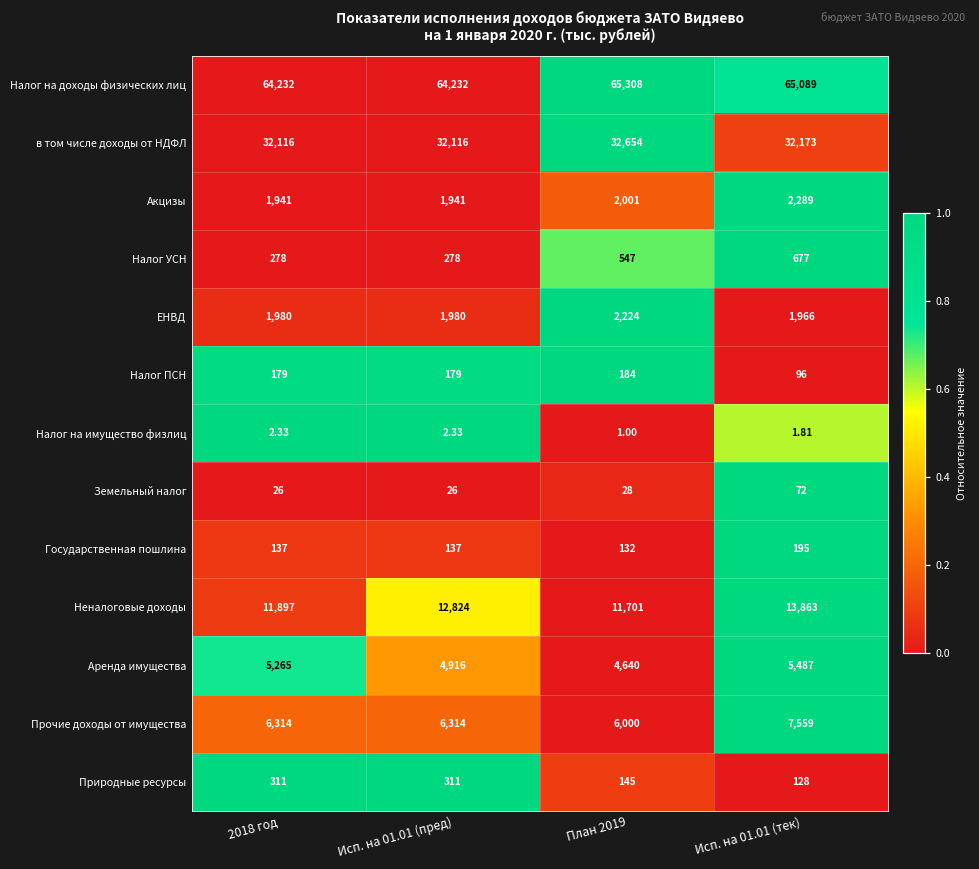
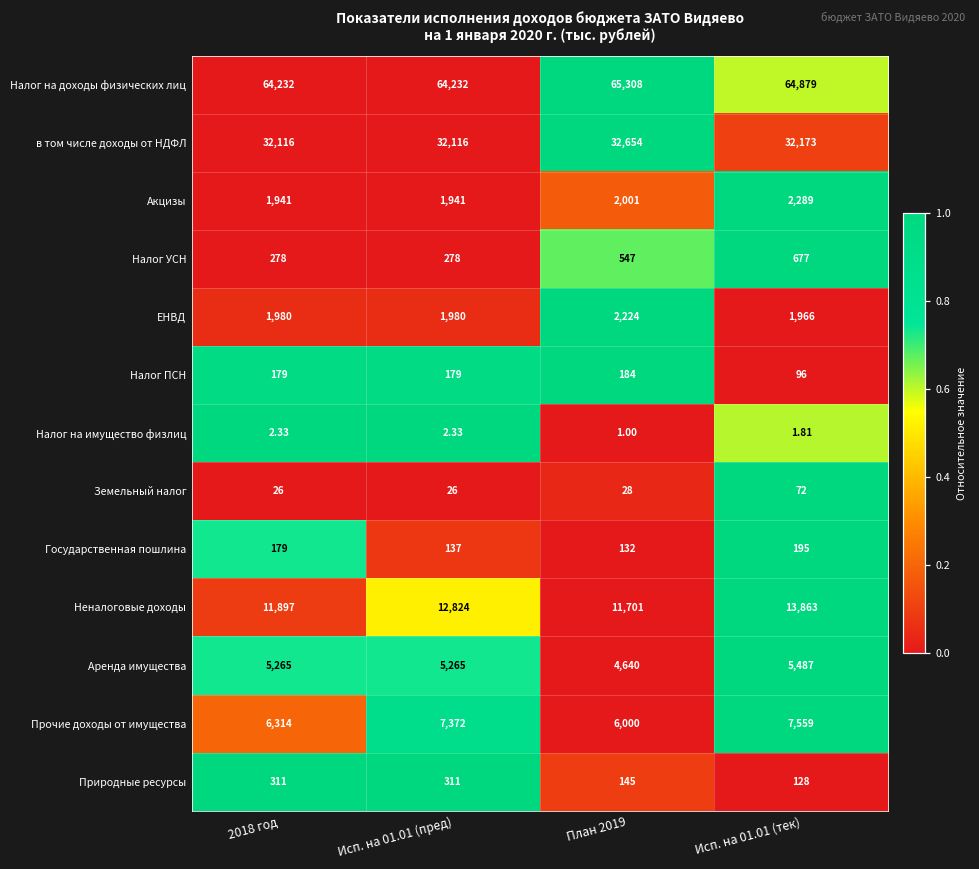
  {
    "Налог на доходы физических лиц": {
      "2018 год": "64,232",
      "Исп. на 01.01 (пред)": "64,232",
      "План 2019": "65,308",
-     "Исп. на 01.01 (тек)": "65,089"
+     "Исп. на 01.01 (тек)": "64,879"
    },
    "в том числе доходы от НДФЛ": {
      "2018 год": "32,116",
      "Исп. на 01.01 (пред)": "32,116",
      "План 2019": "32,654",
      "Исп. на 01.01 (тек)": "32,173"
    },
    "Акцизы": {
      "2018 год": "1,941",
      "Исп. на 01.01 (пред)": "1,941",
      "План 2019": "2,001",
      "Исп. на 01.01 (тек)": "2,289"
    },
    "Налог УСН": {
      "2018 год": "278",
      "Исп. на 01.01 (пред)": "278",
      "План 2019": "547",
      "Исп. на 01.01 (тек)": "677"
    },
    "ЕНВД": {
      "2018 год": "1,980",
      "Исп. на 01.01 (пред)": "1,980",
      "План 2019": "2,224",
      "Исп. на 01.01 (тек)": "1,966"
    },
    "Налог ПСН": {
      "2018 год": "179",
      "Исп. на 01.01 (пред)": "179",
      "План 2019": "184",
      "Исп. на 01.01 (тек)": "96"
    },
    "Налог на имущество физлиц": {
      "2018 год": "2.33",
      "Исп. на 01.01 (пред)": "2.33",
      "План 2019": "1.00",
      "Исп. на 01.01 (тек)": "1.81"
    },
    "Земельный налог": {
      "2018 год": "26",
      "Исп. на 01.01 (пред)": "26",
      "План 2019": "28",
      "Исп. на 01.01 (тек)": "72"
    },
    "Государственная пошлина": {
-     "2018 год": "137",
+     "2018 год": "179",
      "Исп. на 01.01 (пред)": "137",
      "План 2019": "132",
      "Исп. на 01.01 (тек)": "195"
    },
    "Неналоговые доходы": {
      "2018 год": "11,897",
      "Исп. на 01.01 (пред)": "12,824",
      "План 2019": "11,701",
      "Исп. на 01.01 (тек)": "13,863"
    },
    "Аренда имущества": {
      "2018 год": "5,265",
-     "Исп. на 01.01 (пред)": "4,916",
+     "Исп. на 01.01 (пред)": "5,265",
      "План 2019": "4,640",
      "Исп. на 01.01 (тек)": "5,487"
    },
    "Прочие доходы от имущества": {
      "2018 год": "6,314",
-     "Исп. на 01.01 (пред)": "6,314",
+     "Исп. на 01.01 (пред)": "7,372",
      "План 2019": "6,000",
      "Исп. на 01.01 (тек)": "7,559"
    },
    "Природные ресурсы": {
      "2018 год": "311",
      "Исп. на 01.01 (пред)": "311",
      "План 2019": "145",
      "Исп. на 01.01 (тек)": "128"
    }
  }
